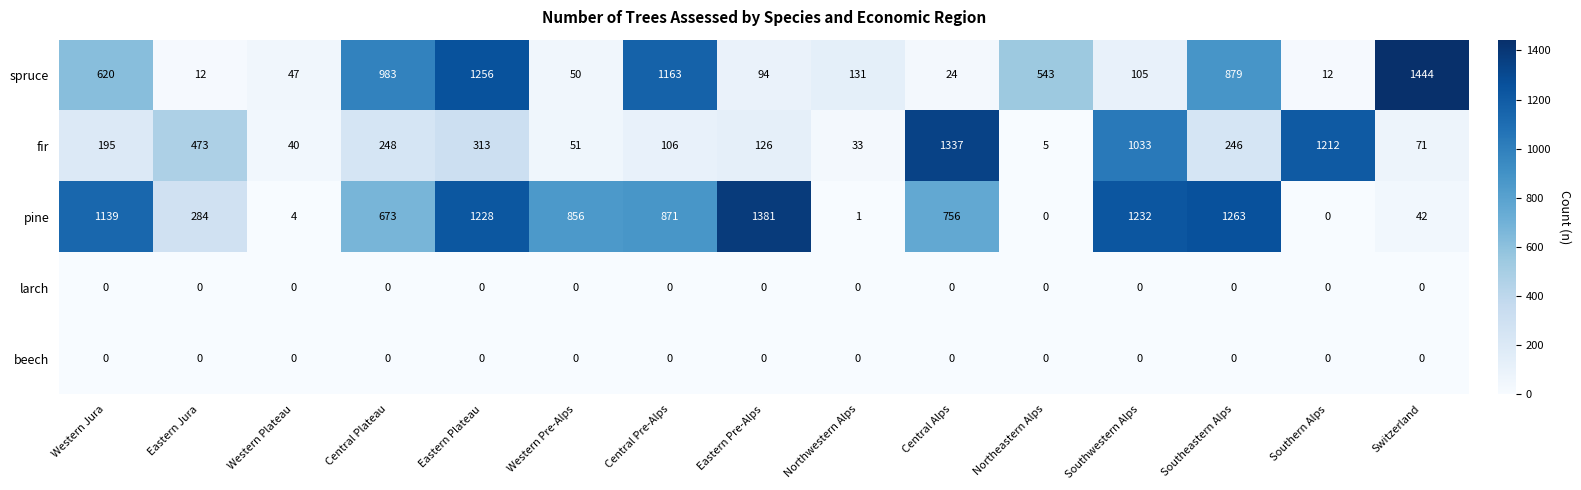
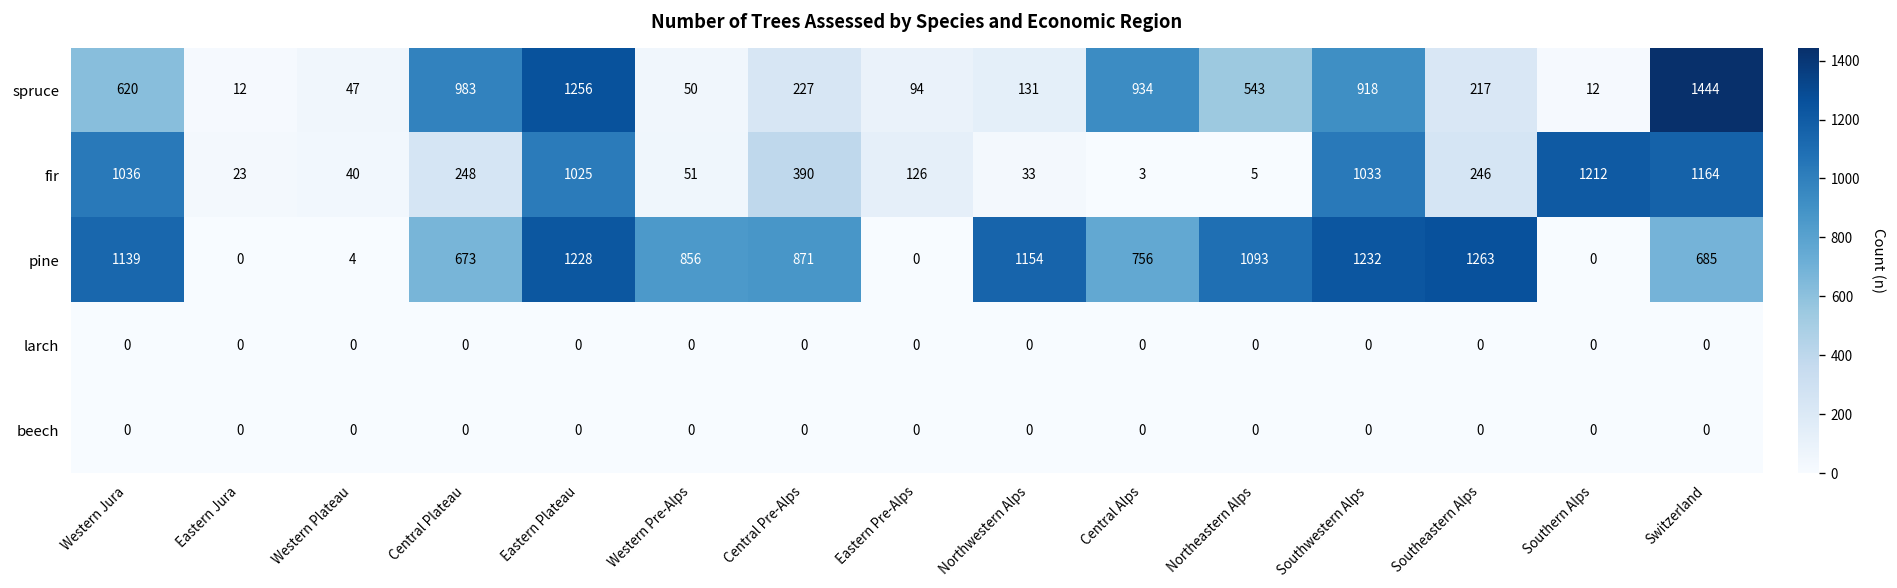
  {
    "spruce": {
      "Western Jura": 620,
      "Eastern Jura": 12,
      "Western Plateau": 47,
      "Central Plateau": 983,
      "Eastern Plateau": 1256,
      "Western Pre-Alps": 50,
-     "Central Pre-Alps": 1163,
+     "Central Pre-Alps": 227,
      "Eastern Pre-Alps": 94,
      "Northwestern Alps": 131,
-     "Central Alps": 24,
+     "Central Alps": 934,
      "Northeastern Alps": 543,
-     "Southwestern Alps": 105,
-     "Southeastern Alps": 879,
+     "Southwestern Alps": 918,
+     "Southeastern Alps": 217,
      "Southern Alps": 12,
      "Switzerland": 1444
    },
    "fir": {
-     "Western Jura": 195,
-     "Eastern Jura": 473,
+     "Western Jura": 1036,
+     "Eastern Jura": 23,
      "Western Plateau": 40,
      "Central Plateau": 248,
-     "Eastern Plateau": 313,
+     "Eastern Plateau": 1025,
      "Western Pre-Alps": 51,
-     "Central Pre-Alps": 106,
+     "Central Pre-Alps": 390,
      "Eastern Pre-Alps": 126,
      "Northwestern Alps": 33,
-     "Central Alps": 1337,
+     "Central Alps": 3,
      "Northeastern Alps": 5,
      "Southwestern Alps": 1033,
      "Southeastern Alps": 246,
      "Southern Alps": 1212,
-     "Switzerland": 71
+     "Switzerland": 1164
    },
    "pine": {
      "Western Jura": 1139,
-     "Eastern Jura": 284,
+     "Eastern Jura": 0,
      "Western Plateau": 4,
      "Central Plateau": 673,
      "Eastern Plateau": 1228,
      "Western Pre-Alps": 856,
      "Central Pre-Alps": 871,
-     "Eastern Pre-Alps": 1381,
-     "Northwestern Alps": 1,
+     "Eastern Pre-Alps": 0,
+     "Northwestern Alps": 1154,
      "Central Alps": 756,
-     "Northeastern Alps": 0,
+     "Northeastern Alps": 1093,
      "Southwestern Alps": 1232,
      "Southeastern Alps": 1263,
      "Southern Alps": 0,
-     "Switzerland": 42
+     "Switzerland": 685
    },
    "larch": {
      "Western Jura": 0,
      "Eastern Jura": 0,
      "Western Plateau": 0,
      "Central Plateau": 0,
      "Eastern Plateau": 0,
      "Western Pre-Alps": 0,
      "Central Pre-Alps": 0,
      "Eastern Pre-Alps": 0,
      "Northwestern Alps": 0,
      "Central Alps": 0,
      "Northeastern Alps": 0,
      "Southwestern Alps": 0,
      "Southeastern Alps": 0,
      "Southern Alps": 0,
      "Switzerland": 0
    },
    "beech": {
      "Western Jura": 0,
      "Eastern Jura": 0,
      "Western Plateau": 0,
      "Central Plateau": 0,
      "Eastern Plateau": 0,
      "Western Pre-Alps": 0,
      "Central Pre-Alps": 0,
      "Eastern Pre-Alps": 0,
      "Northwestern Alps": 0,
      "Central Alps": 0,
      "Northeastern Alps": 0,
      "Southwestern Alps": 0,
      "Southeastern Alps": 0,
      "Southern Alps": 0,
      "Switzerland": 0
    }
  }
